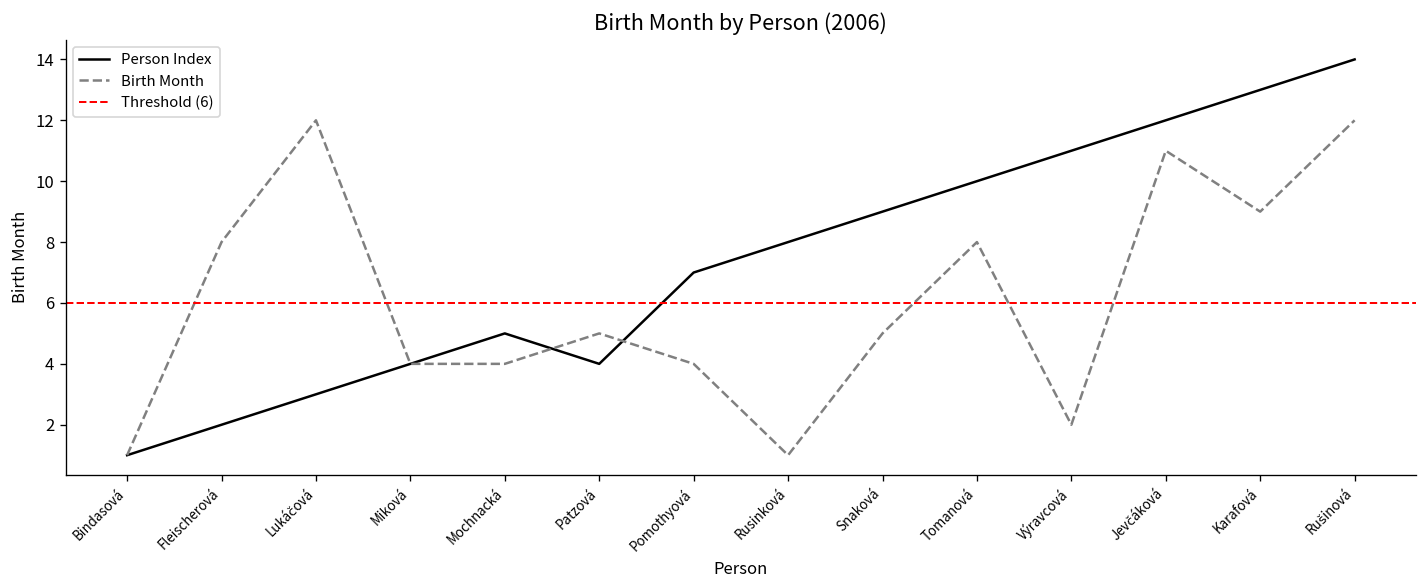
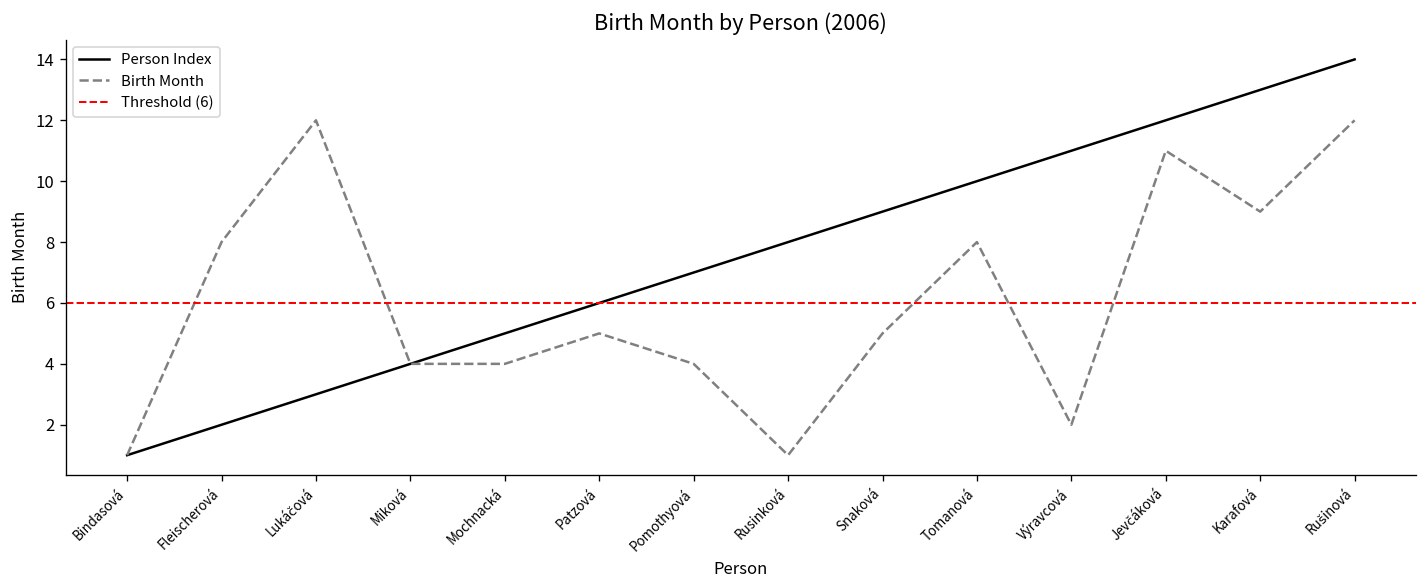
  {
    "Person Index": {
      "Fleischerová": 2,
      "Lukáčová": 3,
      "Mochnacká": 5,
-     "Patzová": 4,
+     "Patzová": 6,
      "Pomothyová": 7,
      "Rusinková": 8,
      "Snaková": 9,
      "Tomanová": 10,
      "Výravcová": 11,
      "Jevčáková": 12,
      "Karafová": 13,
      "Rušinová": 14
    },
    "Birth Month": {
      "Fleischerová": 8,
      "Lukáčová": 12,
      "Mochnacká": 4,
      "Patzová": 5,
      "Pomothyová": 4,
      "Rusinková": 1,
      "Snaková": 5,
      "Tomanová": 8,
      "Výravcová": 2,
      "Jevčáková": 11,
      "Karafová": 9,
      "Rušinová": 12
    }
  }
